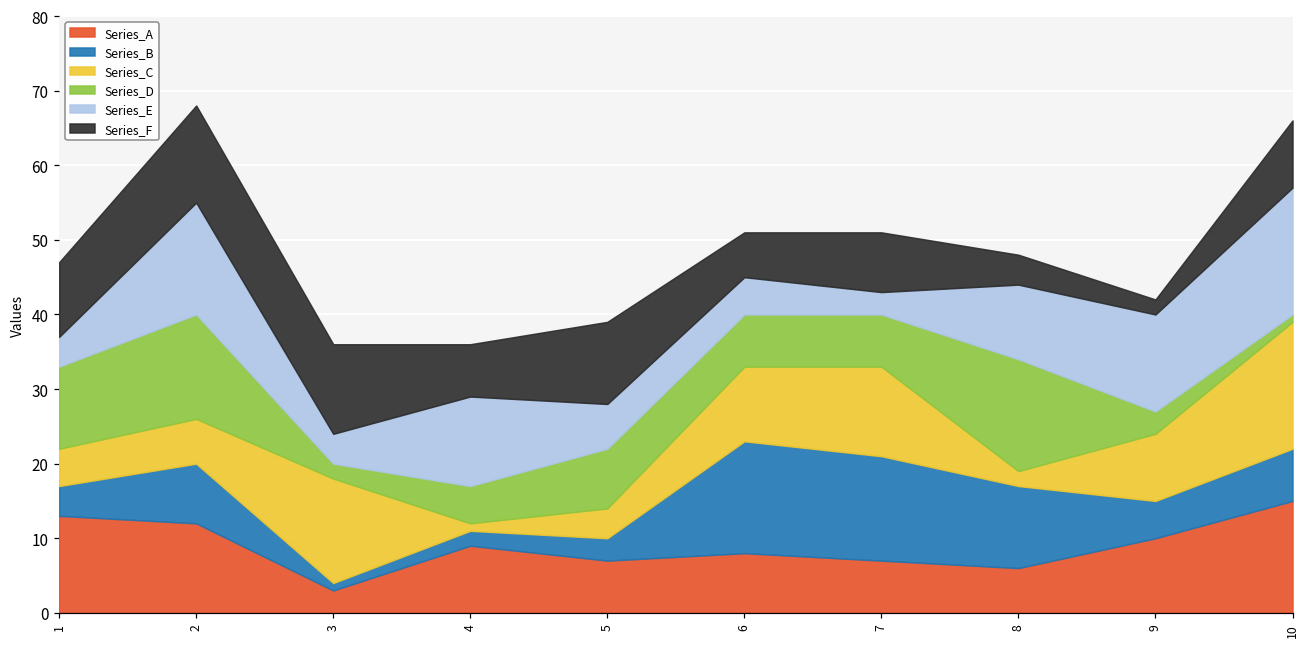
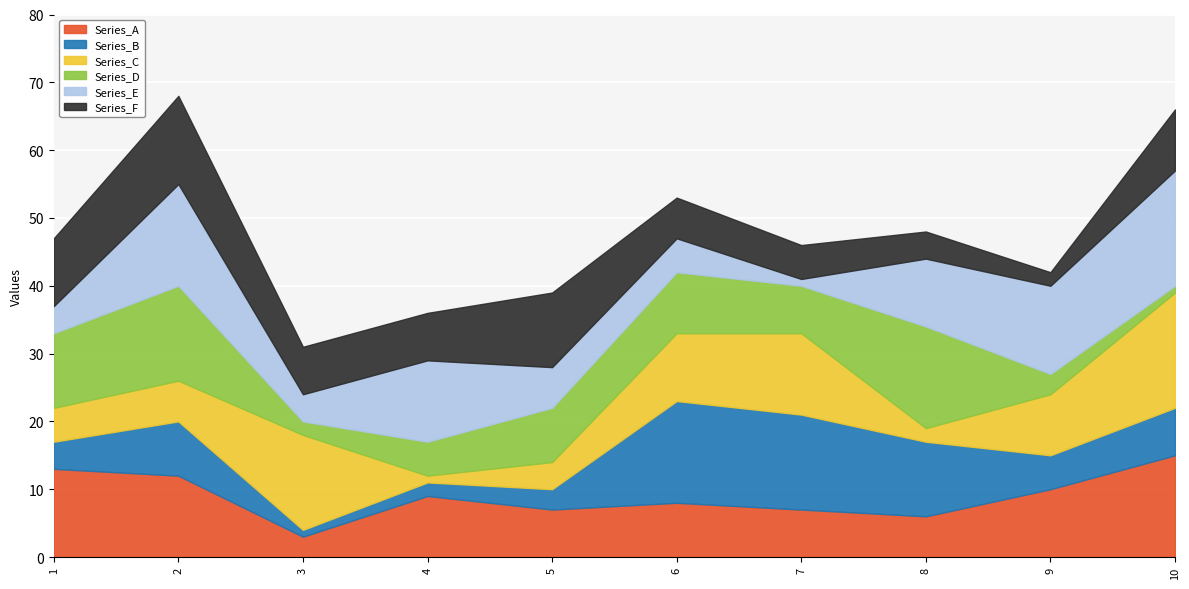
  {
    "Series_A": {
      "1": 13,
      "2": 12,
      "3": 3,
      "4": 9,
      "5": 7,
      "6": 8,
      "7": 7,
      "8": 6,
      "9": 10,
      "10": 15
    },
    "Series_B": {
      "1": 4,
      "2": 8,
      "3": 1,
      "4": 2,
      "5": 3,
      "6": 15,
      "7": 14,
      "8": 11,
      "9": 5,
      "10": 7
    },
    "Series_C": {
      "1": 5,
      "2": 6,
      "3": 14,
      "4": 1,
      "5": 4,
      "6": 10,
      "7": 12,
      "8": 2,
      "9": 9,
      "10": 17
    },
    "Series_D": {
      "1": 11,
      "2": 14,
      "3": 2,
      "4": 5,
      "5": 8,
-     "6": 7,
+     "6": 9,
      "7": 7,
      "8": 15,
      "9": 3,
      "10": 1
    },
    "Series_E": {
      "1": 4,
      "2": 15,
      "3": 4,
      "4": 12,
      "5": 6,
      "6": 5,
-     "7": 3,
+     "7": 1,
      "8": 10,
      "9": 13,
      "10": 17
    },
    "Series_F": {
      "1": 10,
      "2": 13,
-     "3": 12,
+     "3": 7,
      "4": 7,
      "5": 11,
      "6": 6,
-     "7": 8,
+     "7": 5,
      "8": 4,
      "9": 2,
      "10": 9
    }
  }
